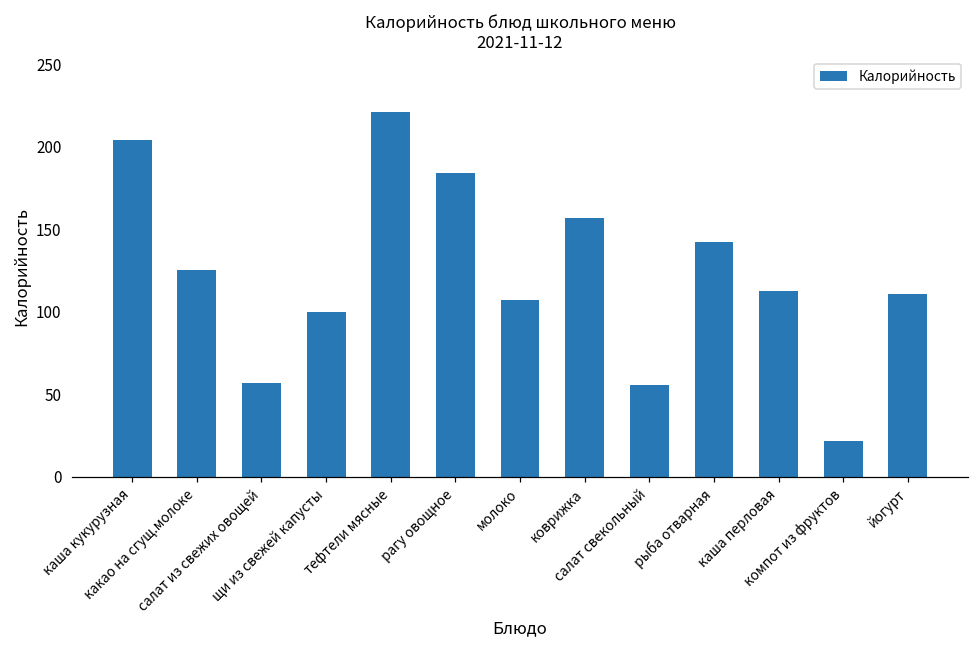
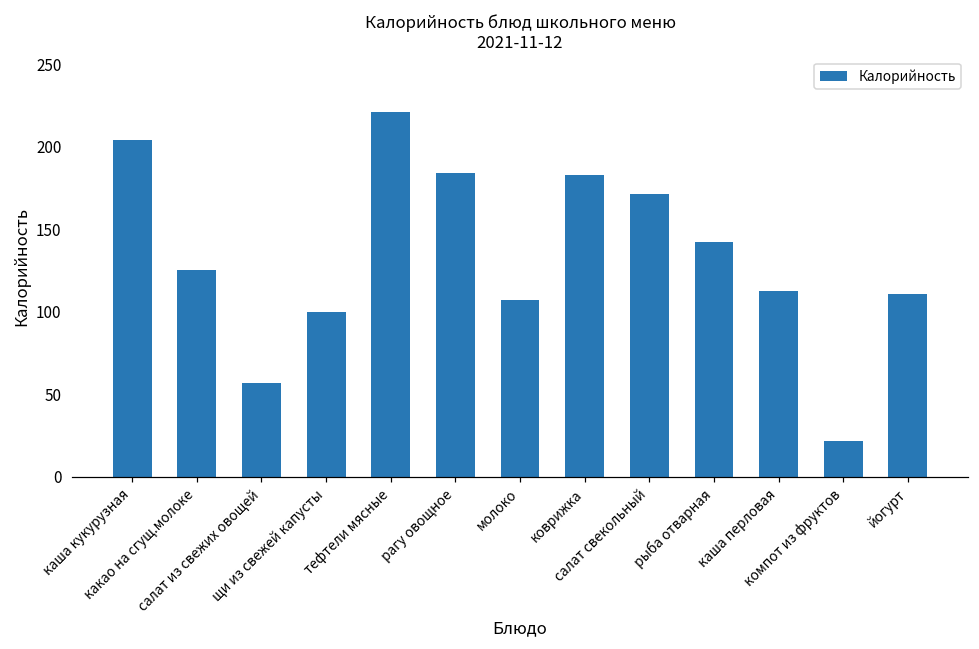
  {
    "каша кукурузная": 204,
    "какао на сгущ.молоке": 126,
    "салат из свежих овощей": 57,
    "щи из свежей капусты": 100,
    "тефтели мясные": 221,
    "рагу овощное": 184,
    "молоко": 107,
-   "коврижка": 157,
-   "салат свекольный": 56,
+   "коврижка": 183,
+   "салат свекольный": 171,
    "рыба отварная": 142,
    "каша перловая": 113,
    "компот из фруктов": 22,
    "йогурт": 111
  }
